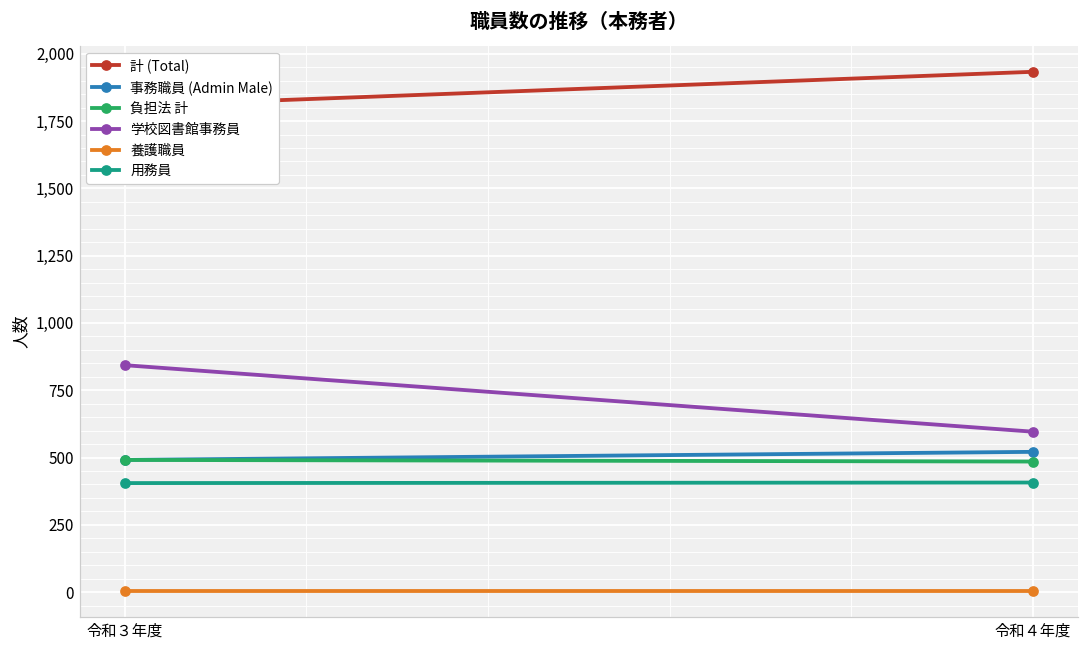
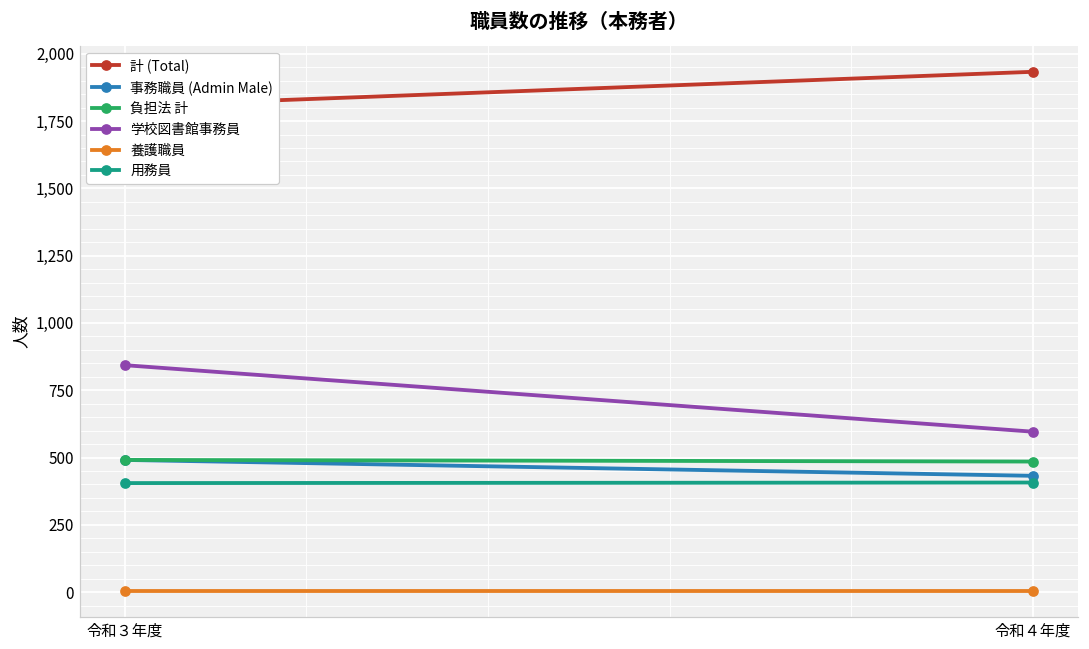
  {
    "計 (Total)": {
      "令和４年度": "1,930"
    },
    "事務職員 (Admin Male)": {
-     "令和４年度": "520"
+     "令和４年度": "430"
    },
    "学校図書館事務員": {
      "令和３年度": "840",
      "令和４年度": "600"
    },
    "養護職員": {
      "令和３年度": "0",
      "令和４年度": "0"
    }
  }
